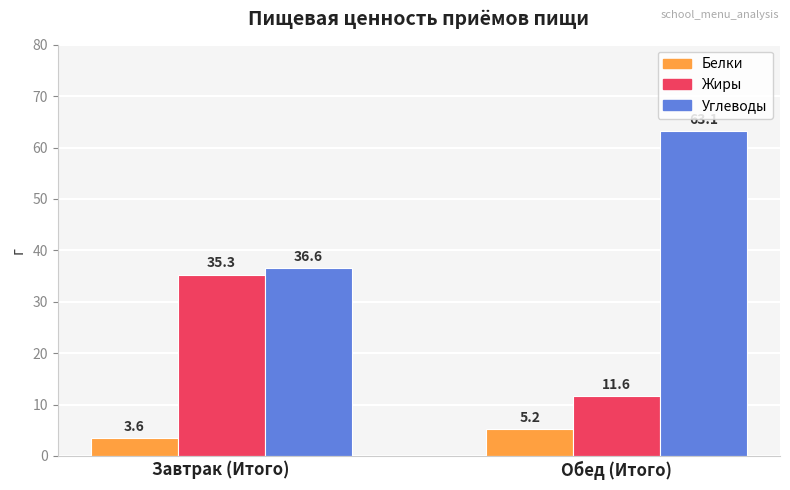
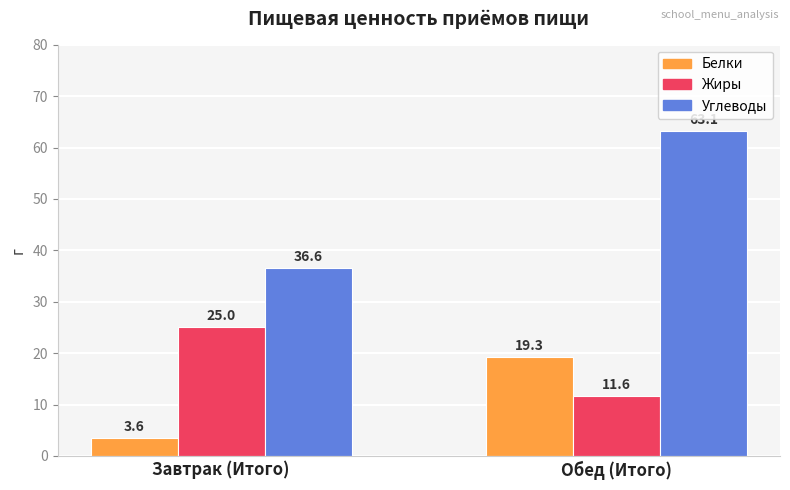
  {
    "Белки": {
      "Завтрак (Итого)": 3.6,
-     "Обед (Итого)": 5.2
+     "Обед (Итого)": 19.3
    },
    "Жиры": {
-     "Завтрак (Итого)": 35.3,
+     "Завтрак (Итого)": 25.0,
      "Обед (Итого)": 11.6
    },
    "Углеводы": {
      "Завтрак (Итого)": 36.6
    }
  }
